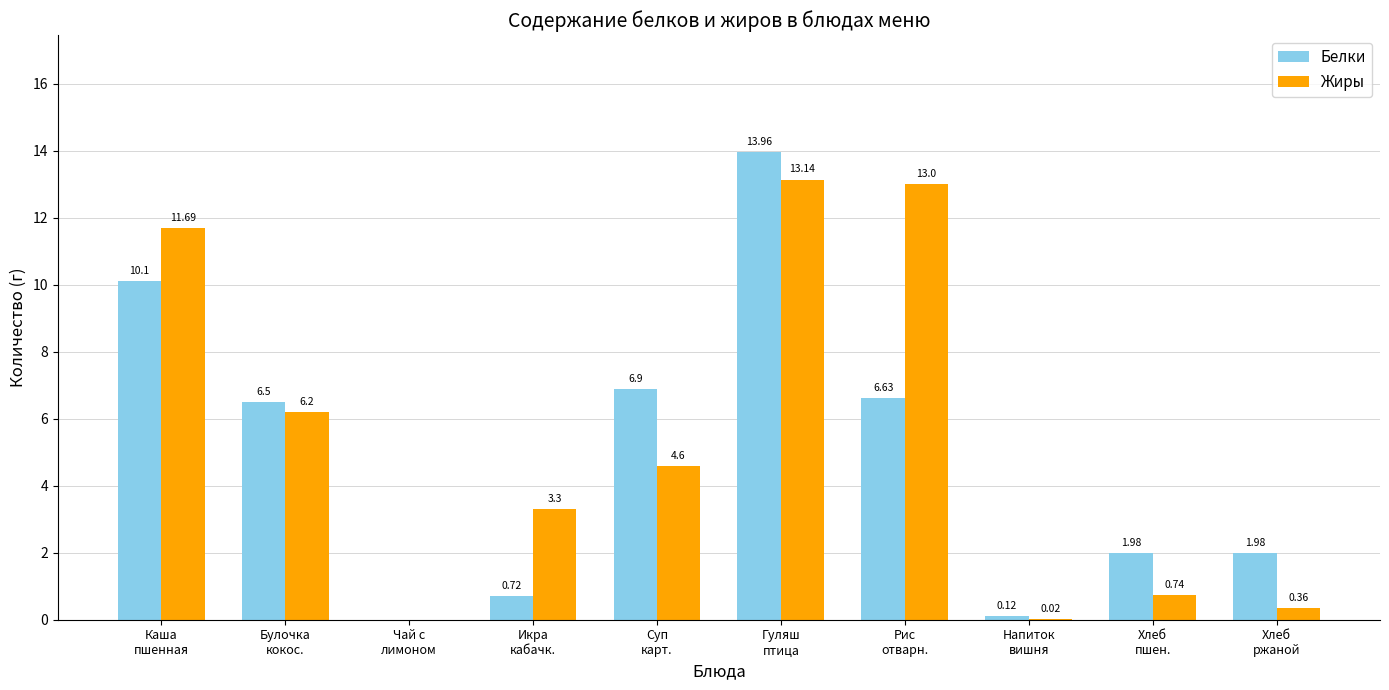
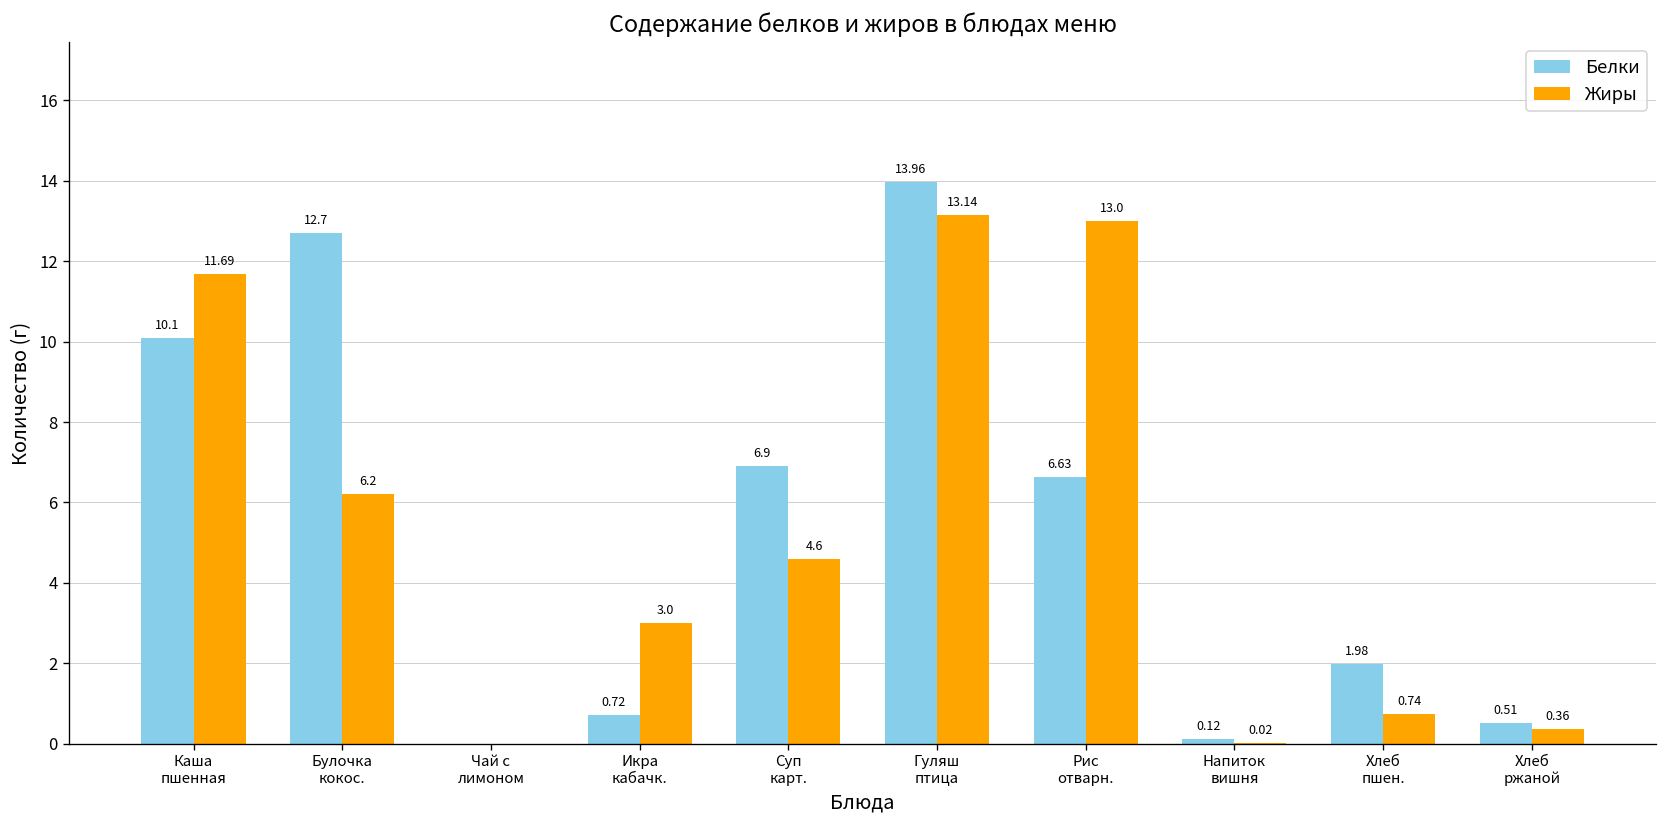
  {
    "Белки": {
      "Каша пшенная": 10.1,
-     "Булочка кокос.": 6.5,
+     "Булочка кокос.": 12.7,
      "Икра кабачк.": 0.72,
      "Суп карт.": 6.9,
      "Гуляш птица": 13.96,
      "Рис отварн.": 6.63,
      "Напиток вишня": 0.12,
      "Хлеб пшен.": 1.98,
-     "Хлеб ржаной": 1.98
+     "Хлеб ржаной": 0.51
    },
    "Жиры": {
      "Каша пшенная": 11.69,
      "Булочка кокос.": 6.2,
-     "Икра кабачк.": 3.3,
+     "Икра кабачк.": 3.0,
      "Суп карт.": 4.6,
      "Гуляш птица": 13.14,
      "Рис отварн.": 13.0,
      "Напиток вишня": 0.02,
      "Хлеб пшен.": 0.74,
      "Хлеб ржаной": 0.36
    }
  }
